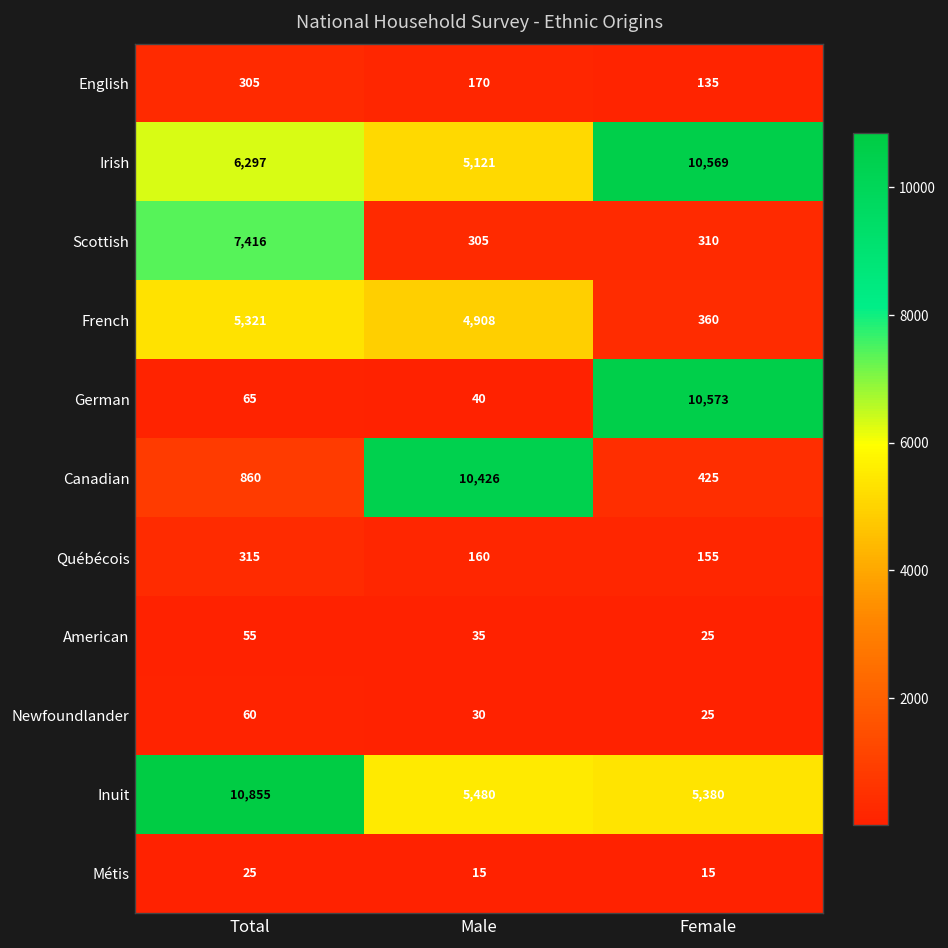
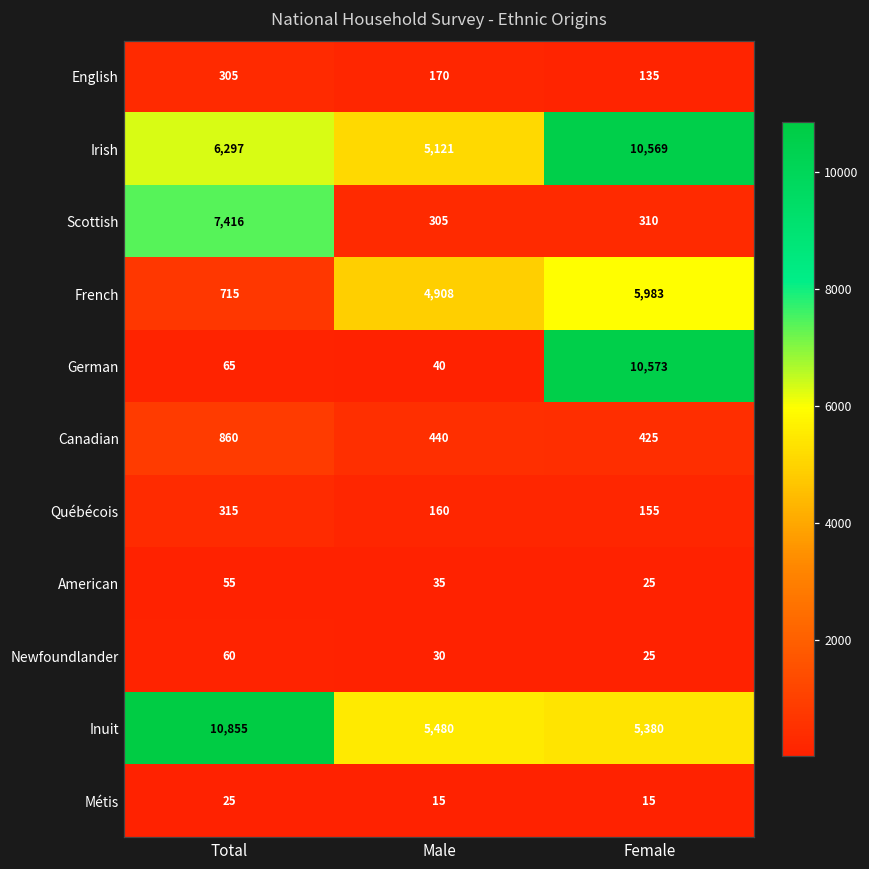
  {
    "English": {
      "Total": "305",
      "Male": "170",
      "Female": "135"
    },
    "Irish": {
      "Total": "6,297",
      "Male": "5,121",
      "Female": "10,569"
    },
    "Scottish": {
      "Total": "7,416",
      "Male": "305",
      "Female": "310"
    },
    "French": {
-     "Total": "5,321",
+     "Total": "715",
      "Male": "4,908",
-     "Female": "360"
+     "Female": "5,983"
    },
    "German": {
      "Total": "65",
      "Male": "40",
      "Female": "10,573"
    },
    "Canadian": {
      "Total": "860",
-     "Male": "10,426",
+     "Male": "440",
      "Female": "425"
    },
    "Québécois": {
      "Total": "315",
      "Male": "160",
      "Female": "155"
    },
    "American": {
      "Total": "55",
      "Male": "35",
      "Female": "25"
    },
    "Newfoundlander": {
      "Total": "60",
      "Male": "30",
      "Female": "25"
    },
    "Inuit": {
      "Total": "10,855",
      "Male": "5,480",
      "Female": "5,380"
    },
    "Métis": {
      "Total": "25",
      "Male": "15",
      "Female": "15"
    }
  }
